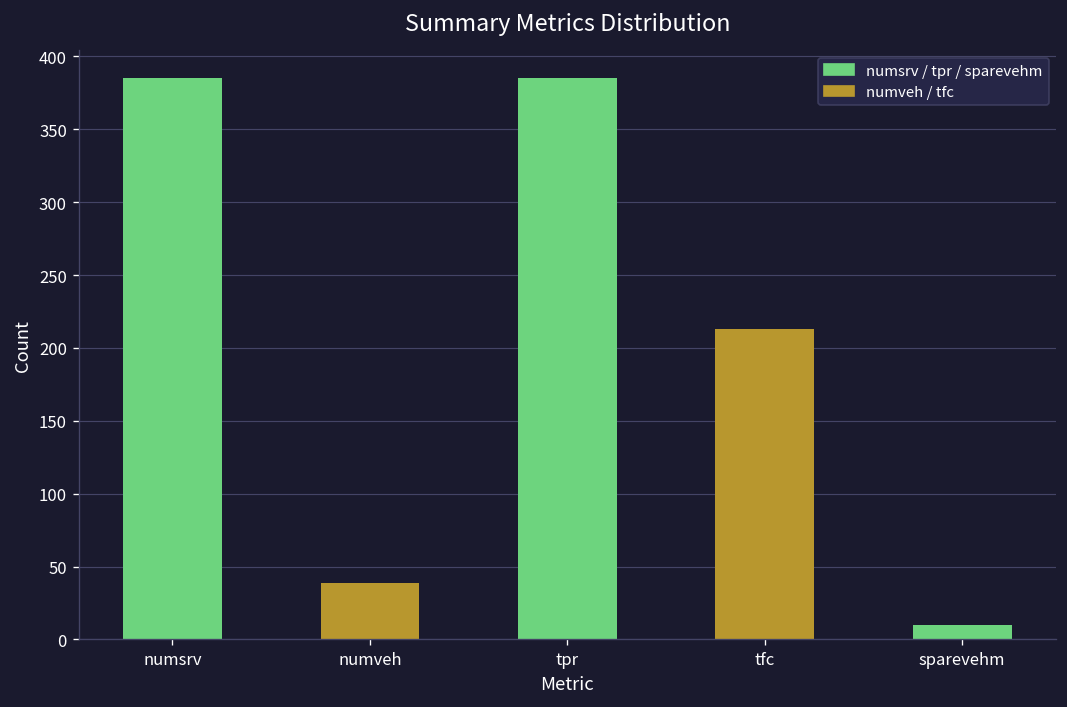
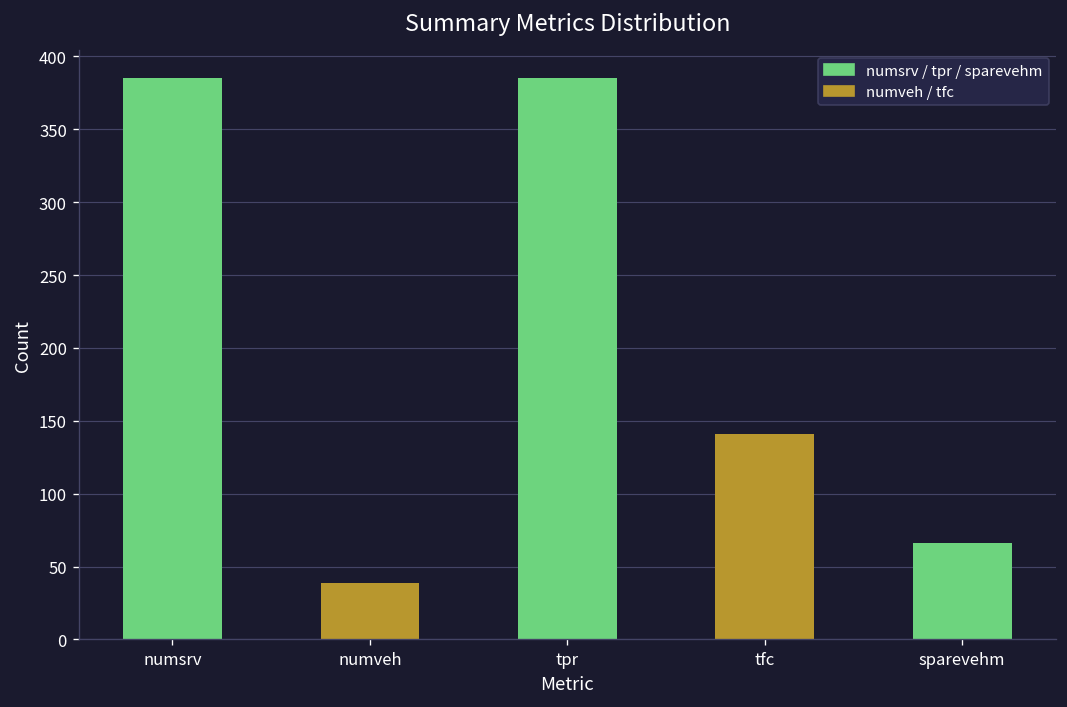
  {
    "numsrv": 385,
    "numveh": 38,
    "tpr": 385,
-   "tfc": 213,
-   "sparevehm": 10
+   "tfc": 141,
+   "sparevehm": 66
  }
